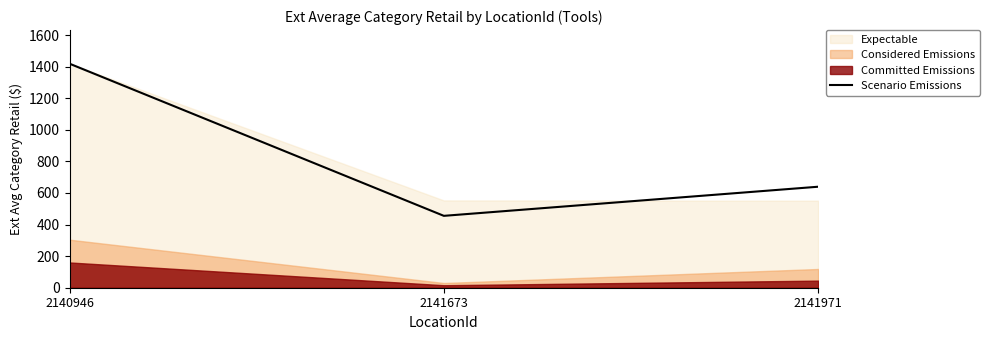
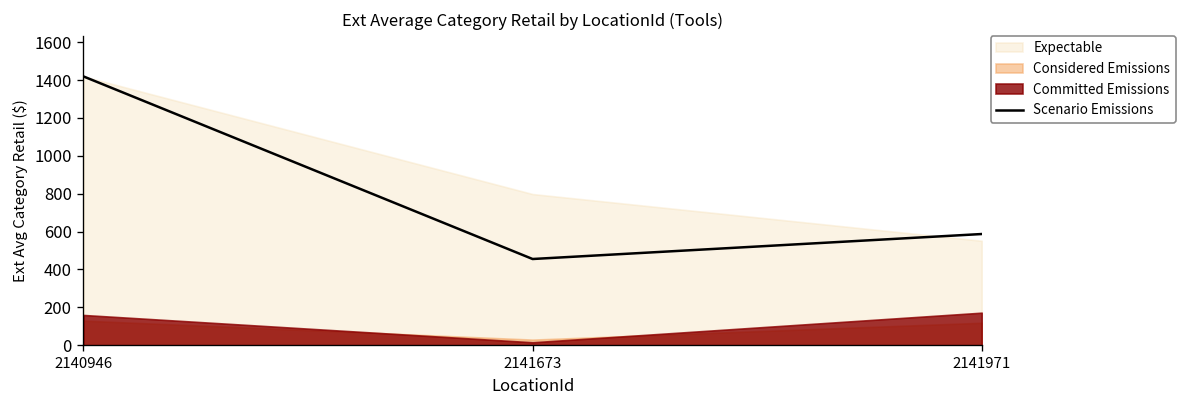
  {
    "Expectable": {
-     "2141673": 550,
+     "2141673": 800,
      "2141971": 550
    },
    "Scenario Emissions": {
      "2141673": 460,
-     "2141971": 640
+     "2141971": 590
    },
    "Considered Emissions": {
-     "2140946": 300,
+     "2140946": 130,
      "2141971": 120
    },
    "Committed Emissions": {
      "2140946": 160,
-     "2141971": 40
+     "2141971": 170
    }
  }
